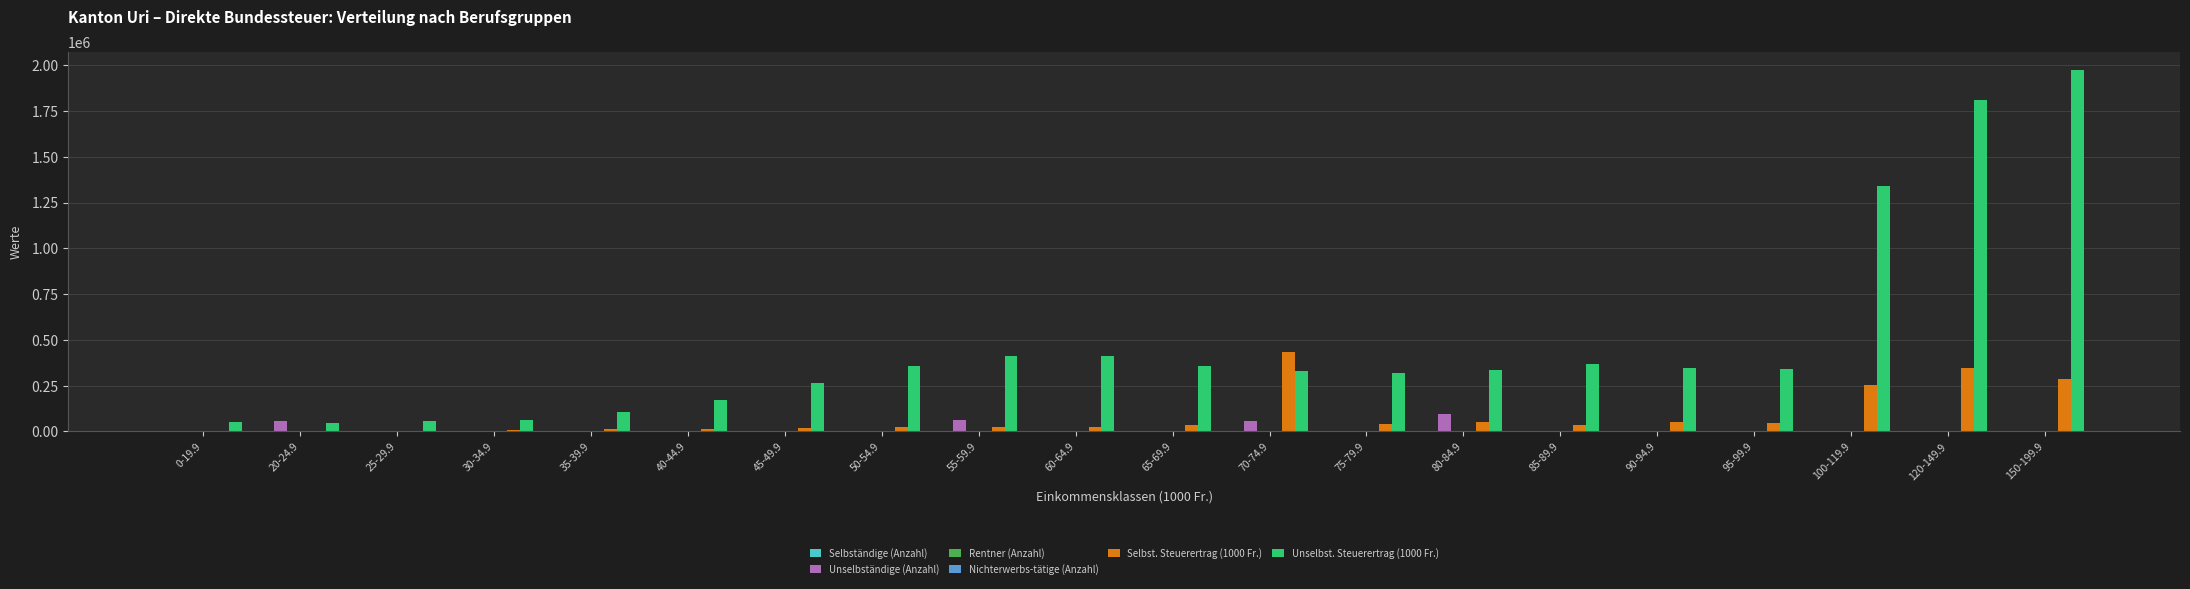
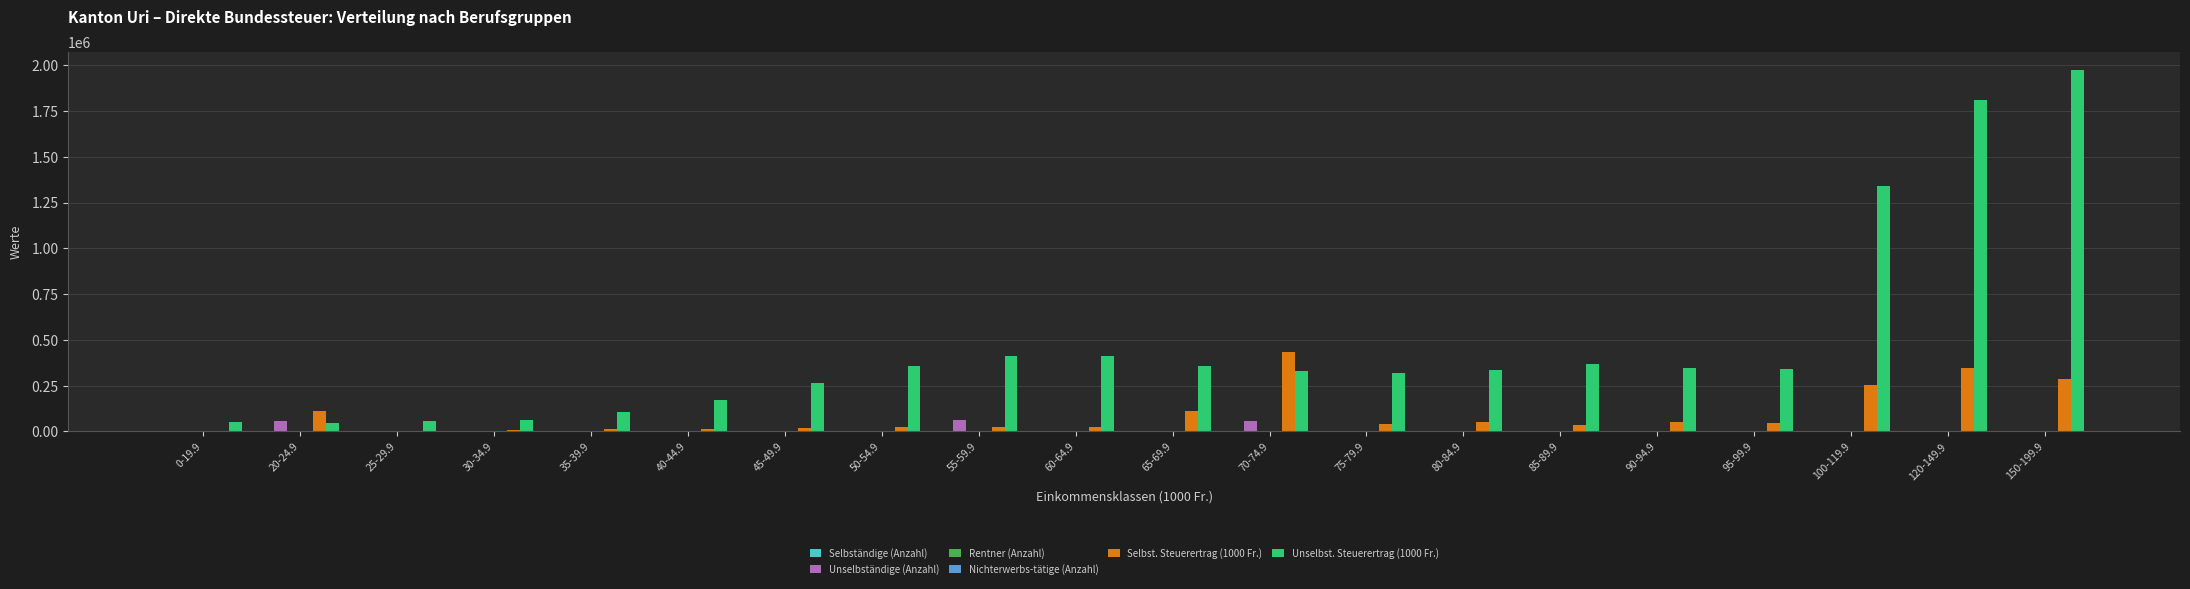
  {
    "Unselbständige (Anzahl)": {
      "20-24.9": 60000,
      "55-59.9": 60000,
      "70-74.9": 60000,
-     "80-84.9": 90000
+     "80-84.9": 0
    },
    "Selbst. Steuerertrag (1000 Fr.)": {
-     "20-24.9": 0,
+     "20-24.9": 110000,
      "40-44.9": 10000,
      "45-49.9": 20000,
      "50-54.9": 20000,
      "55-59.9": 20000,
      "60-64.9": 20000,
-     "65-69.9": 30000,
+     "65-69.9": 110000,
      "70-74.9": 440000,
      "75-79.9": 40000,
      "80-84.9": 50000,
      "85-89.9": 30000,
      "90-94.9": 50000,
      "95-99.9": 50000,
      "100-119.9": 260000,
      "120-149.9": 350000,
      "150-199.9": 280000
    }
  }
